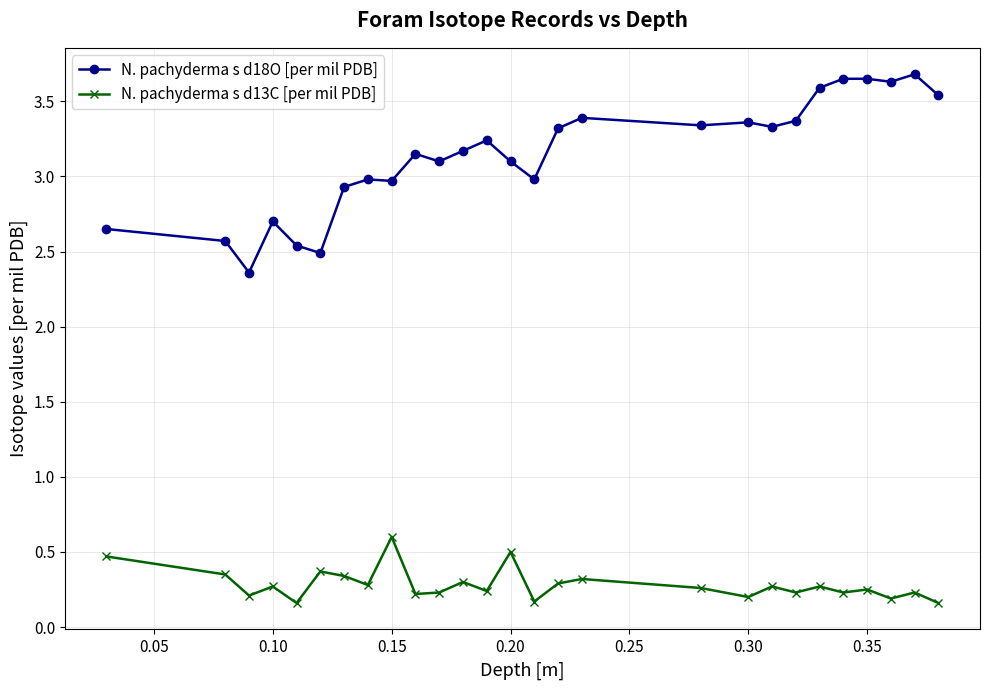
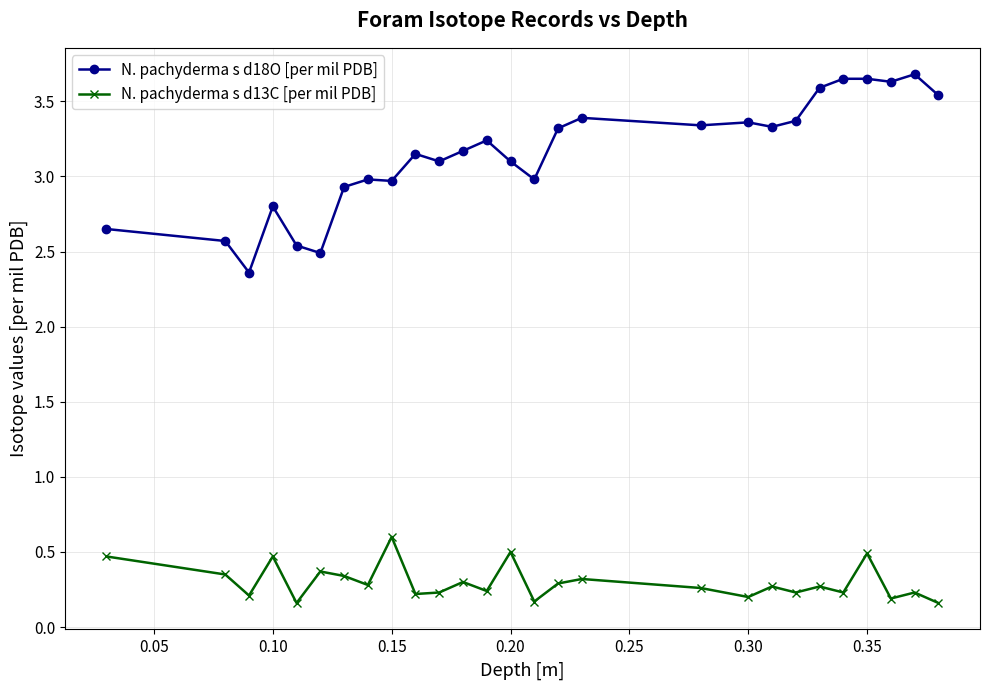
  {
    "N. pachyderma s d18O [per mil PDB]": {
-     "0.10": 2.7,
+     "0.10": 2.8,
      "0.15": 2.97,
      "0.20": 3.1,
      "0.30": 3.36,
      "0.35": 3.65
    },
    "N. pachyderma s d13C [per mil PDB]": {
-     "0.10": 0.27,
+     "0.10": 0.47,
      "0.15": 0.60,
      "0.20": 0.50,
      "0.30": 0.20,
-     "0.35": 0.25
+     "0.35": 0.49
    }
  }
